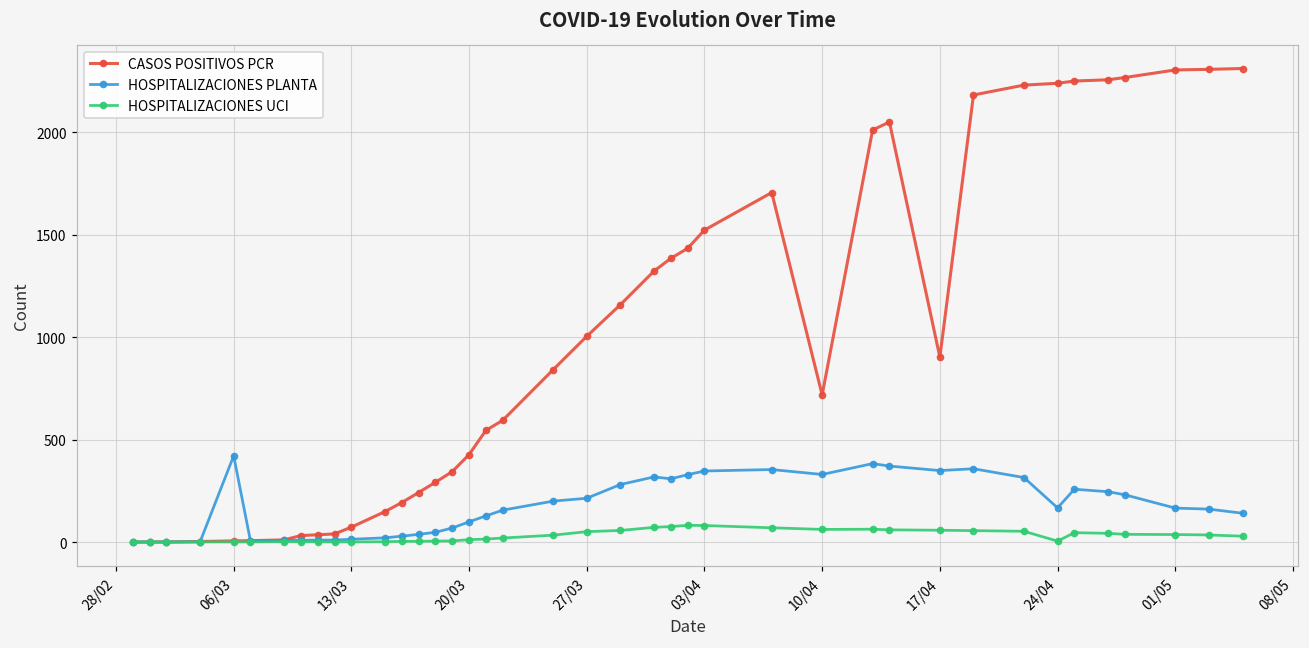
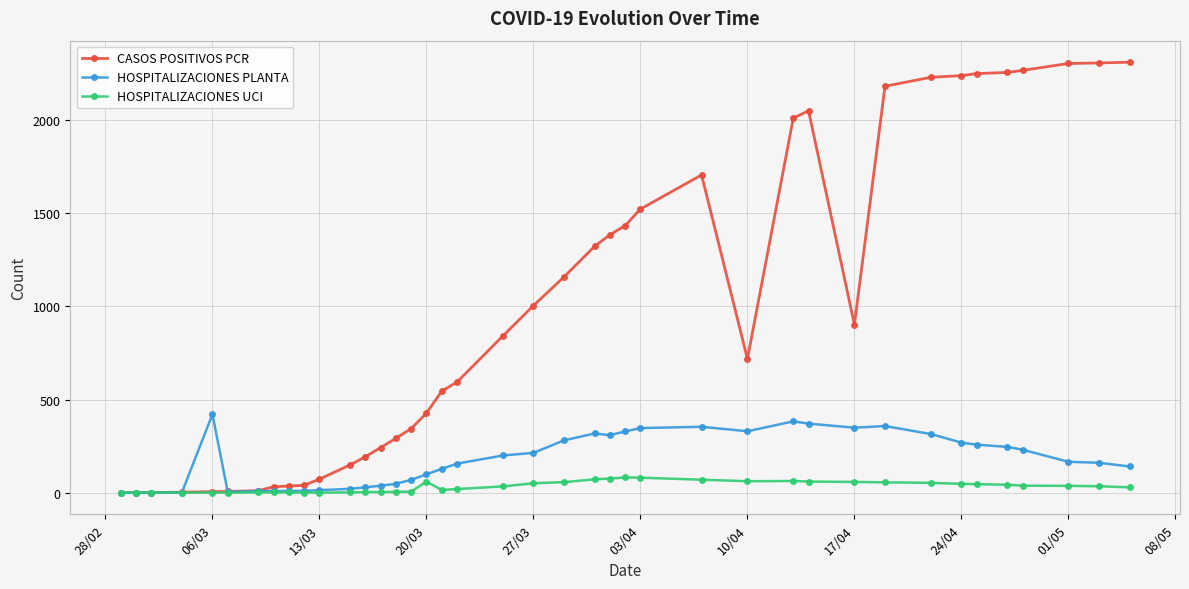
  {
    "CASOS POSITIVOS PCR": {
      "13/03": 70,
      "20/03": 430,
      "27/03": 1000,
      "03/04": 1520,
      "10/04": 720,
      "17/04": 900,
      "24/04": 2240,
      "01/05": 2300
    },
    "HOSPITALIZACIONES PLANTA": {
      "06/03": 420,
      "20/03": 100,
      "27/03": 210,
      "03/04": 350,
      "10/04": 330,
      "17/04": 350,
-     "24/04": 170,
+     "24/04": 270,
      "01/05": 170
    },
    "HOSPITALIZACIONES UCI": {
-     "20/03": 10,
+     "20/03": 60,
      "27/03": 50,
      "03/04": 80,
      "10/04": 60,
      "17/04": 60,
-     "24/04": 10,
+     "24/04": 50,
      "01/05": 40
    }
  }
